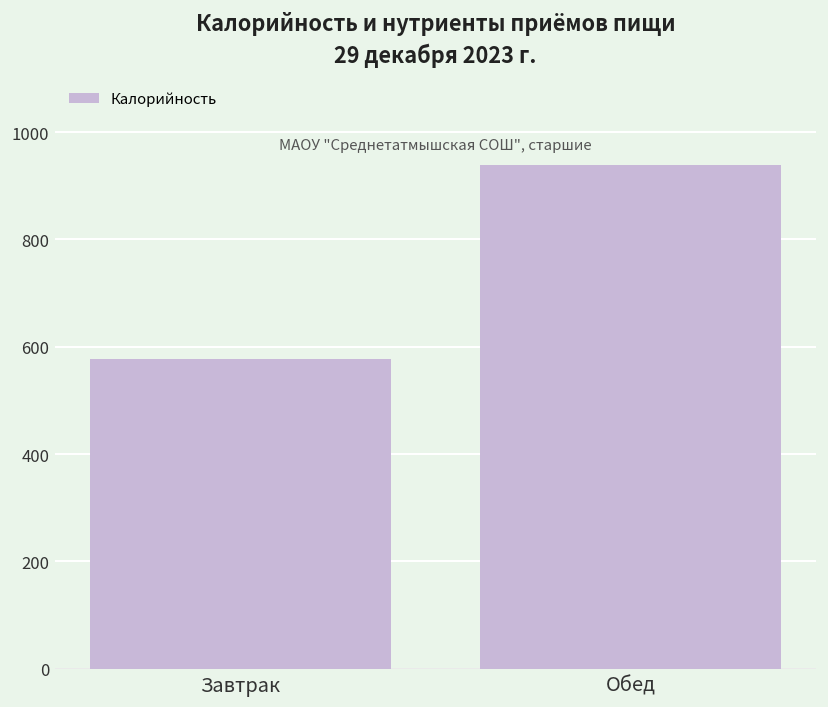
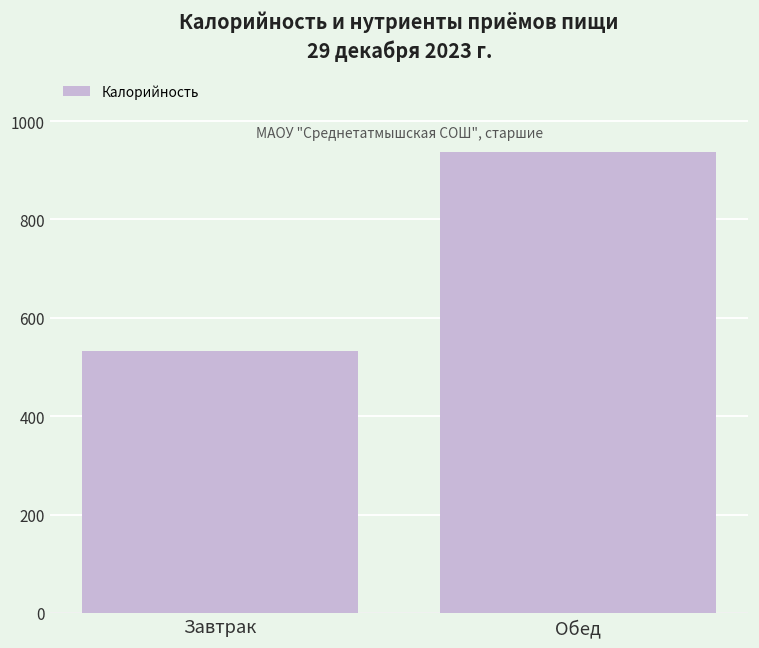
  {
-   "Завтрак": 580,
+   "Завтрак": 530,
    "Обед": 940
  }
